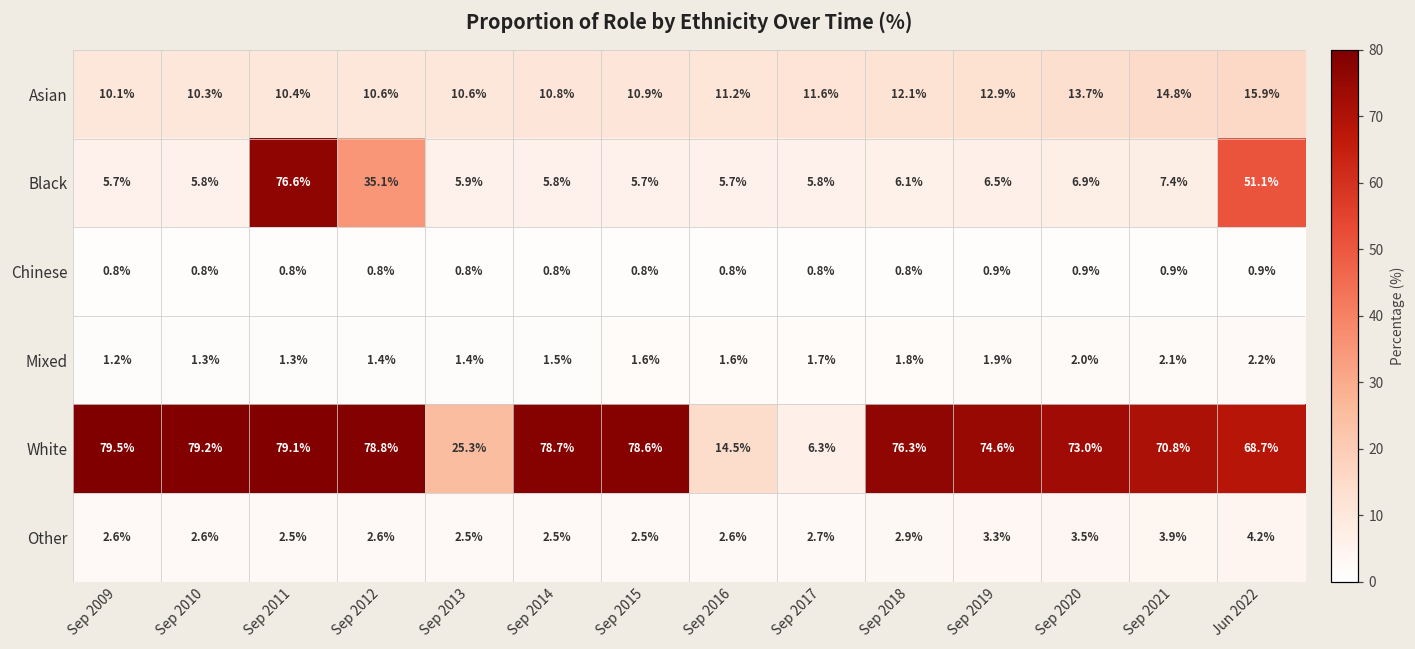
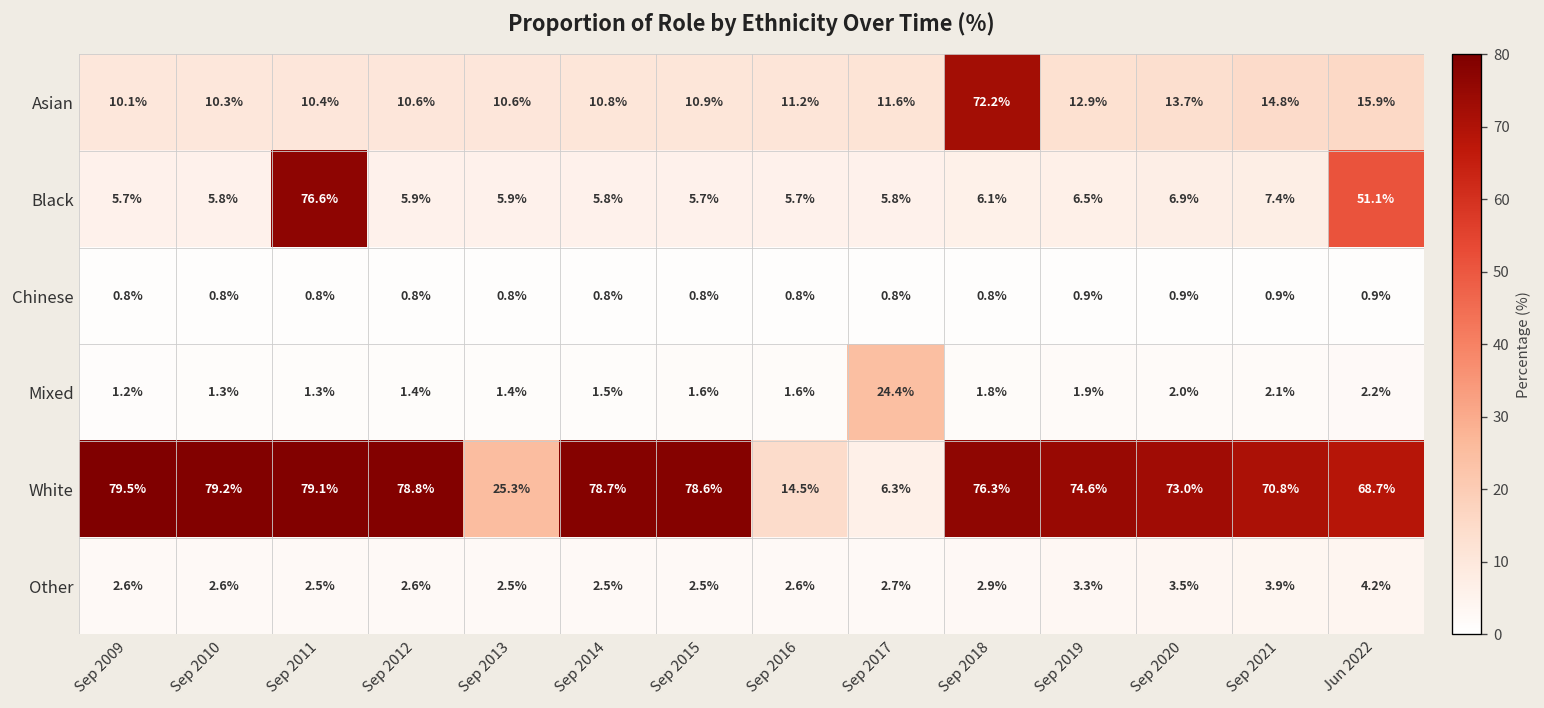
  {
    "Asian": {
      "Sep 2009": "10.1%",
      "Sep 2010": "10.3%",
      "Sep 2011": "10.4%",
      "Sep 2012": "10.6%",
      "Sep 2013": "10.6%",
      "Sep 2014": "10.8%",
      "Sep 2015": "10.9%",
      "Sep 2016": "11.2%",
      "Sep 2017": "11.6%",
-     "Sep 2018": "12.1%",
+     "Sep 2018": "72.2%",
      "Sep 2019": "12.9%",
      "Sep 2020": "13.7%",
      "Sep 2021": "14.8%",
      "Jun 2022": "15.9%"
    },
    "Black": {
      "Sep 2009": "5.7%",
      "Sep 2010": "5.8%",
      "Sep 2011": "76.6%",
-     "Sep 2012": "35.1%",
+     "Sep 2012": "5.9%",
      "Sep 2013": "5.9%",
      "Sep 2014": "5.8%",
      "Sep 2015": "5.7%",
      "Sep 2016": "5.7%",
      "Sep 2017": "5.8%",
      "Sep 2018": "6.1%",
      "Sep 2019": "6.5%",
      "Sep 2020": "6.9%",
      "Sep 2021": "7.4%",
      "Jun 2022": "51.1%"
    },
    "Chinese": {
      "Sep 2009": "0.8%",
      "Sep 2010": "0.8%",
      "Sep 2011": "0.8%",
      "Sep 2012": "0.8%",
      "Sep 2013": "0.8%",
      "Sep 2014": "0.8%",
      "Sep 2015": "0.8%",
      "Sep 2016": "0.8%",
      "Sep 2017": "0.8%",
      "Sep 2018": "0.8%",
      "Sep 2019": "0.9%",
      "Sep 2020": "0.9%",
      "Sep 2021": "0.9%",
      "Jun 2022": "0.9%"
    },
    "Mixed": {
      "Sep 2009": "1.2%",
      "Sep 2010": "1.3%",
      "Sep 2011": "1.3%",
      "Sep 2012": "1.4%",
      "Sep 2013": "1.4%",
      "Sep 2014": "1.5%",
      "Sep 2015": "1.6%",
      "Sep 2016": "1.6%",
-     "Sep 2017": "1.7%",
+     "Sep 2017": "24.4%",
      "Sep 2018": "1.8%",
      "Sep 2019": "1.9%",
      "Sep 2020": "2.0%",
      "Sep 2021": "2.1%",
      "Jun 2022": "2.2%"
    },
    "White": {
      "Sep 2009": "79.5%",
      "Sep 2010": "79.2%",
      "Sep 2011": "79.1%",
      "Sep 2012": "78.8%",
      "Sep 2013": "25.3%",
      "Sep 2014": "78.7%",
      "Sep 2015": "78.6%",
      "Sep 2016": "14.5%",
      "Sep 2017": "6.3%",
      "Sep 2018": "76.3%",
      "Sep 2019": "74.6%",
      "Sep 2020": "73.0%",
      "Sep 2021": "70.8%",
      "Jun 2022": "68.7%"
    },
    "Other": {
      "Sep 2009": "2.6%",
      "Sep 2010": "2.6%",
      "Sep 2011": "2.5%",
      "Sep 2012": "2.6%",
      "Sep 2013": "2.5%",
      "Sep 2014": "2.5%",
      "Sep 2015": "2.5%",
      "Sep 2016": "2.6%",
      "Sep 2017": "2.7%",
      "Sep 2018": "2.9%",
      "Sep 2019": "3.3%",
      "Sep 2020": "3.5%",
      "Sep 2021": "3.9%",
      "Jun 2022": "4.2%"
    }
  }
